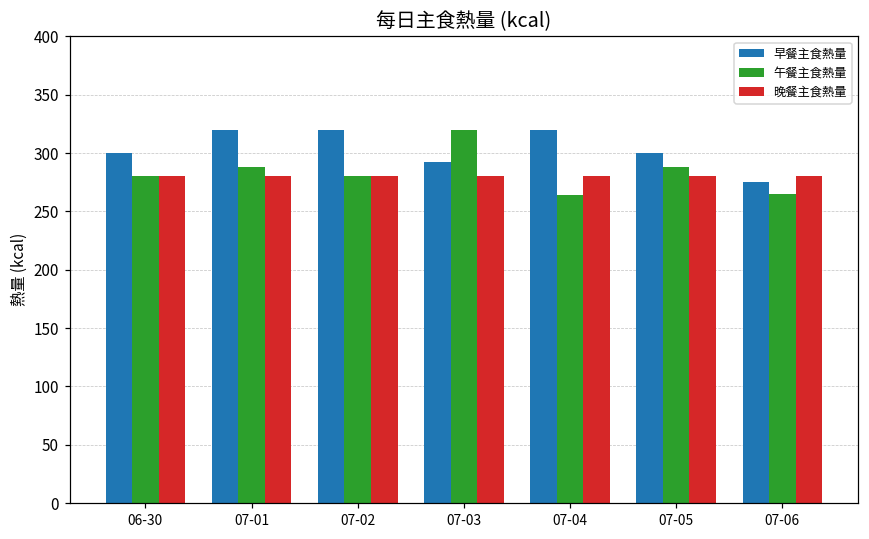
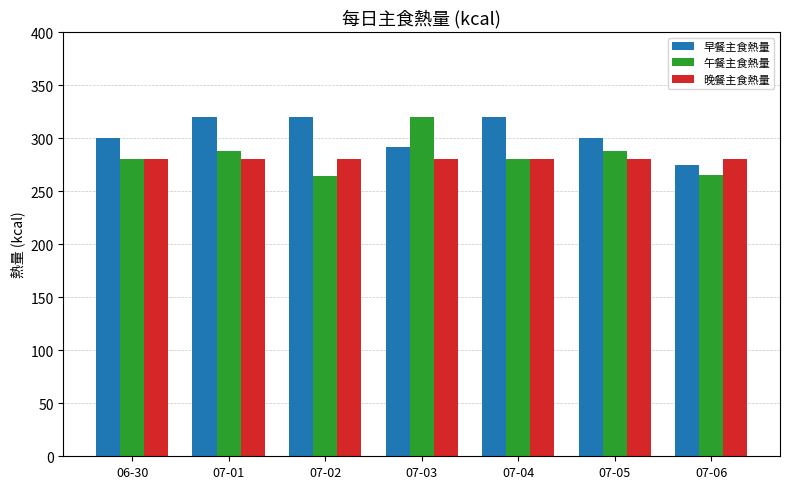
  {
    "早餐主食熱量": {
      "06-30": 300,
      "07-01": 320,
      "07-02": 320,
      "07-03": 292,
      "07-04": 320,
      "07-05": 300,
      "07-06": 275
    },
    "午餐主食熱量": {
      "06-30": 280,
      "07-01": 288,
-     "07-02": 280,
+     "07-02": 264,
      "07-03": 320,
-     "07-04": 264,
+     "07-04": 280,
      "07-05": 288,
      "07-06": 265
    },
    "晚餐主食熱量": {
      "06-30": 280,
      "07-01": 280,
      "07-02": 280,
      "07-03": 280,
      "07-04": 280,
      "07-05": 280,
      "07-06": 280
    }
  }
